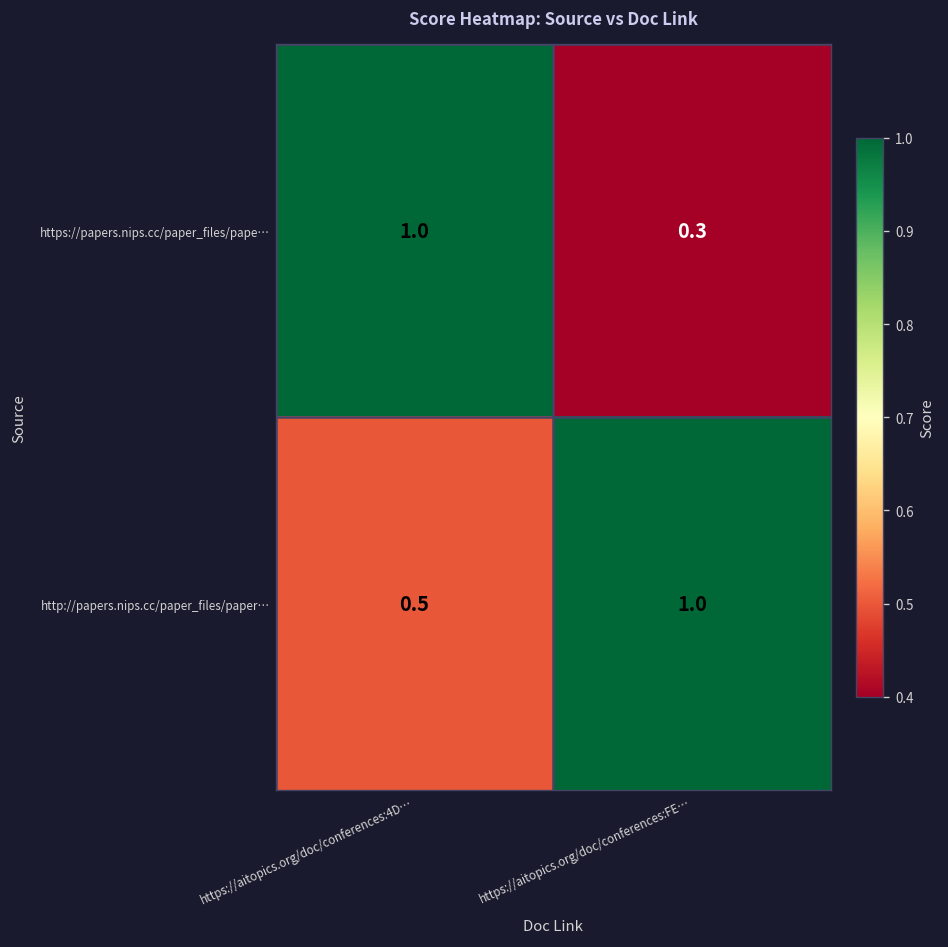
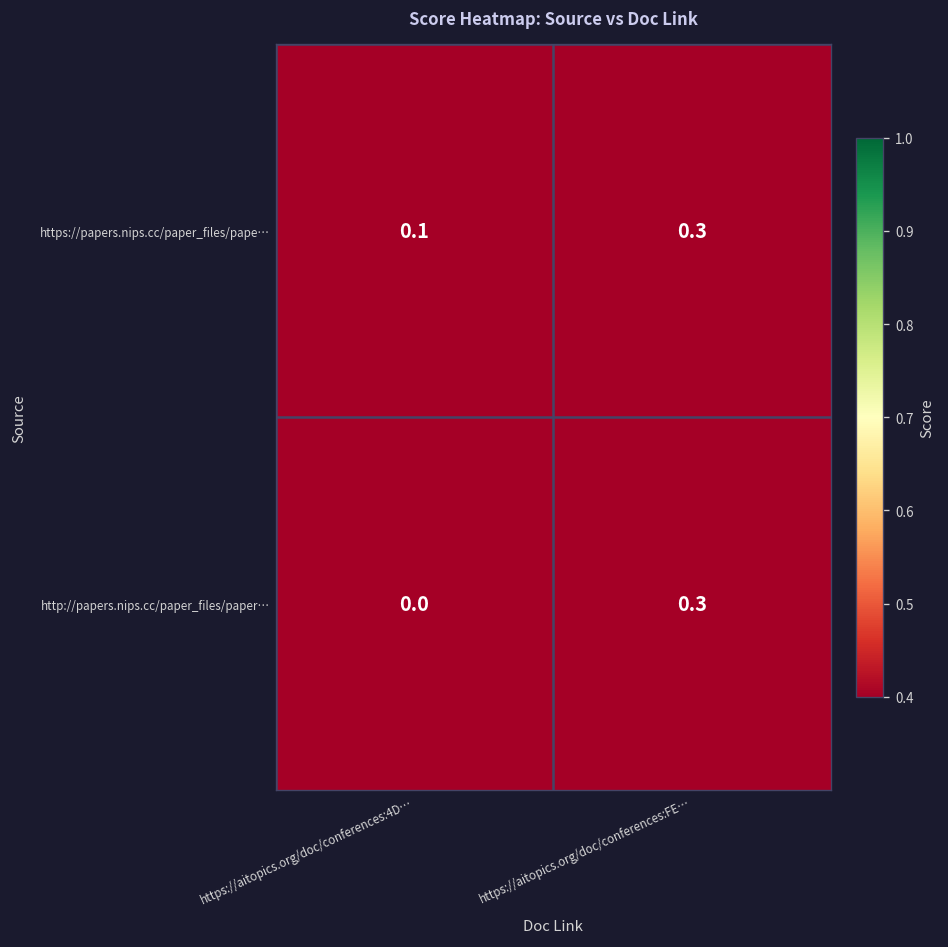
  {
    "https://papers.nips.cc/paper_files/pape…": {
-     "https://aitopics.org/doc/conferences:4D…": 1.0,
+     "https://aitopics.org/doc/conferences:4D…": 0.1,
      "https://aitopics.org/doc/conferences:FE…": 0.3
    },
    "http://papers.nips.cc/paper_files/paper…": {
-     "https://aitopics.org/doc/conferences:4D…": 0.5,
-     "https://aitopics.org/doc/conferences:FE…": 1.0
+     "https://aitopics.org/doc/conferences:4D…": 0.0,
+     "https://aitopics.org/doc/conferences:FE…": 0.3
    }
  }
